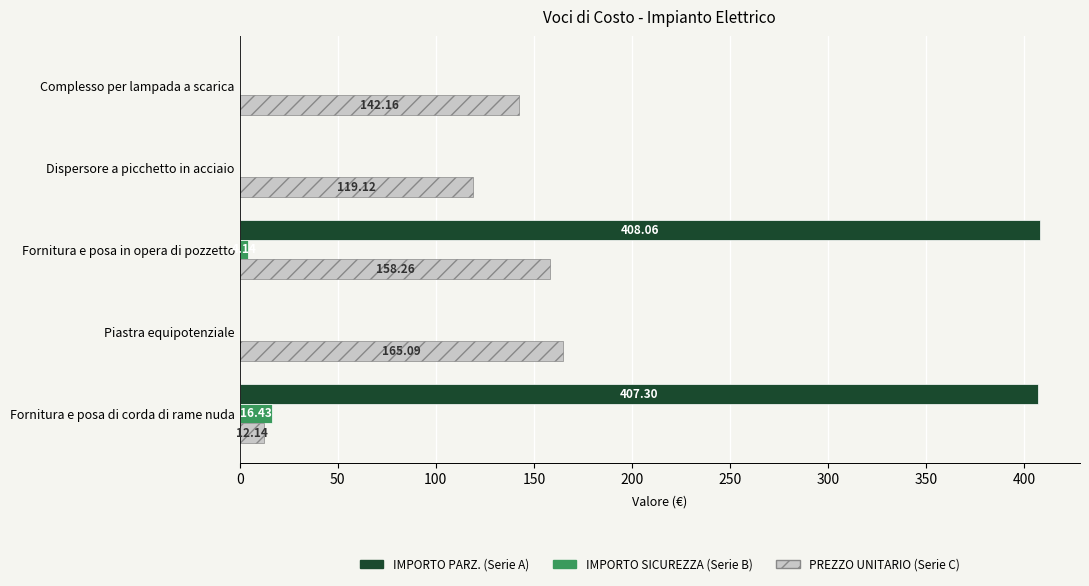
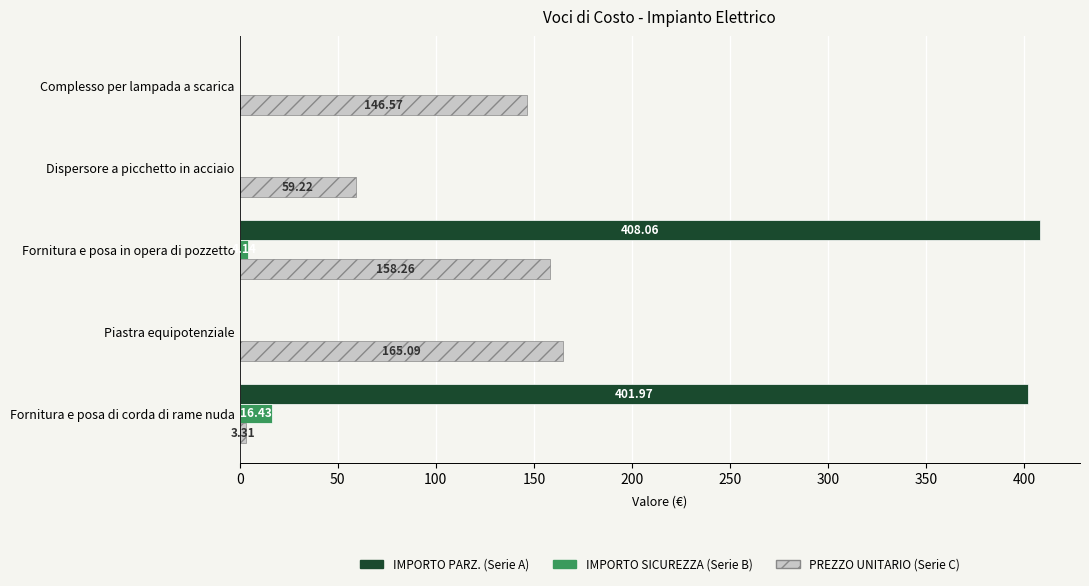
  {
    "IMPORTO PARZ. (Serie A)": {
      "Fornitura e posa in opera di pozzetto": 408.06,
-     "Fornitura e posa di corda di rame nuda": 407.30
+     "Fornitura e posa di corda di rame nuda": 401.97
    },
    "IMPORTO SICUREZZA (Serie B)": {
      "Fornitura e posa di corda di rame nuda": 16.43
    },
    "PREZZO UNITARIO (Serie C)": {
-     "Complesso per lampada a scarica": 142.16,
-     "Dispersore a picchetto in acciaio": 119.12,
+     "Complesso per lampada a scarica": 146.57,
+     "Dispersore a picchetto in acciaio": 59.22,
      "Fornitura e posa in opera di pozzetto": 158.26,
      "Piastra equipotenziale": 165.09,
-     "Fornitura e posa di corda di rame nuda": 12.14
+     "Fornitura e posa di corda di rame nuda": 3.31
    }
  }
